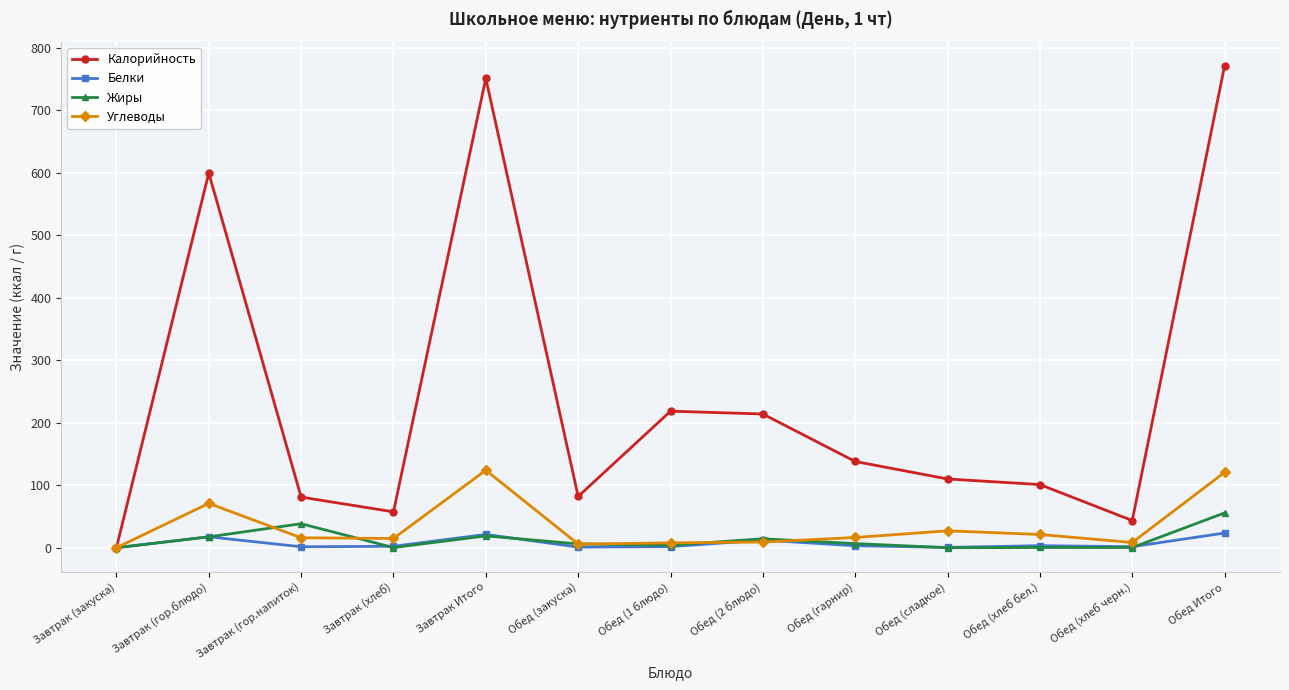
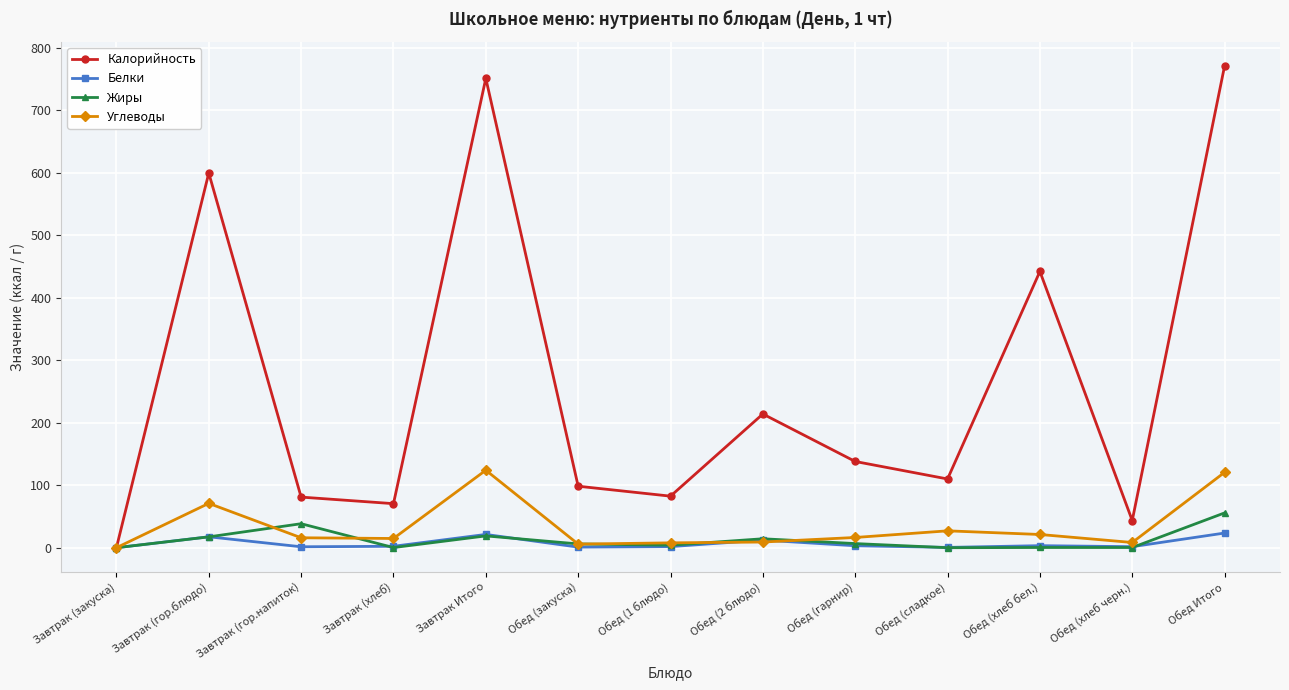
  {
    "Калорийность": {
      "Завтрак (гор.блюдо)": 600,
      "Завтрак (гор.напиток)": 80,
-     "Завтрак (хлеб)": 60,
+     "Завтрак (хлеб)": 70,
      "Завтрак Итого": 750,
-     "Обед (закуска)": 80,
-     "Обед (1 блюдо)": 220,
+     "Обед (закуска)": 100,
+     "Обед (1 блюдо)": 80,
      "Обед (2 блюдо)": 210,
      "Обед (гарнир)": 140,
      "Обед (сладкое)": 110,
-     "Обед (хлеб бел.)": 100,
+     "Обед (хлеб бел.)": 440,
      "Обед (хлеб черн.)": 40,
      "Обед Итого": 770
    },
    "Белки": {
      "Завтрак (гор.напиток)": 0,
      "Обед (закуска)": 0,
      "Обед Итого": 20
    },
    "Жиры": {
      "Завтрак (гор.напиток)": 40,
      "Обед Итого": 60
    },
    "Углеводы": {
      "Завтрак (гор.блюдо)": 70,
      "Завтрак (гор.напиток)": 20,
      "Завтрак (хлеб)": 10,
      "Завтрак Итого": 120,
      "Обед (гарнир)": 20,
      "Обед (сладкое)": 30,
      "Обед (хлеб бел.)": 20,
      "Обед (хлеб черн.)": 10,
      "Обед Итого": 120
    }
  }
